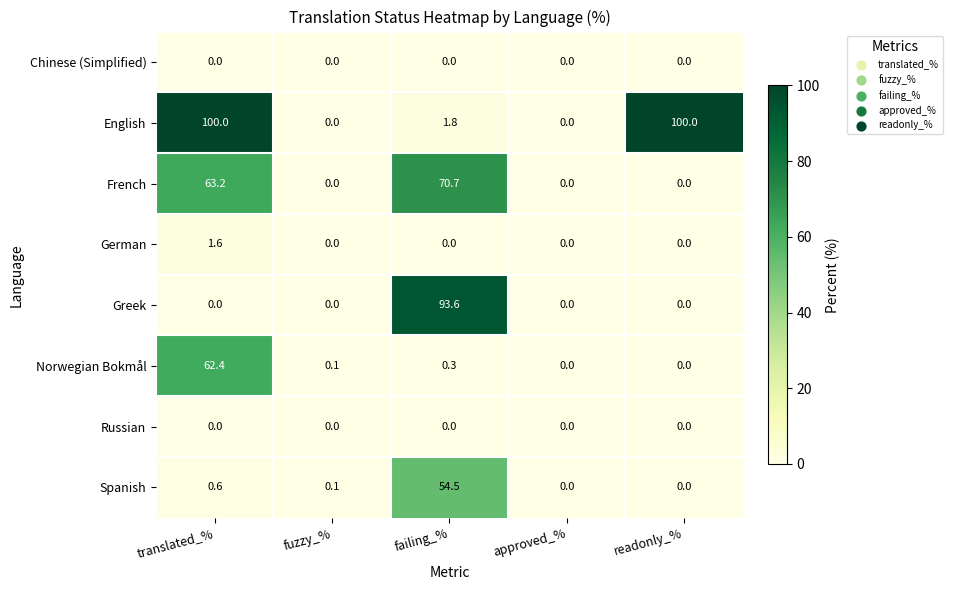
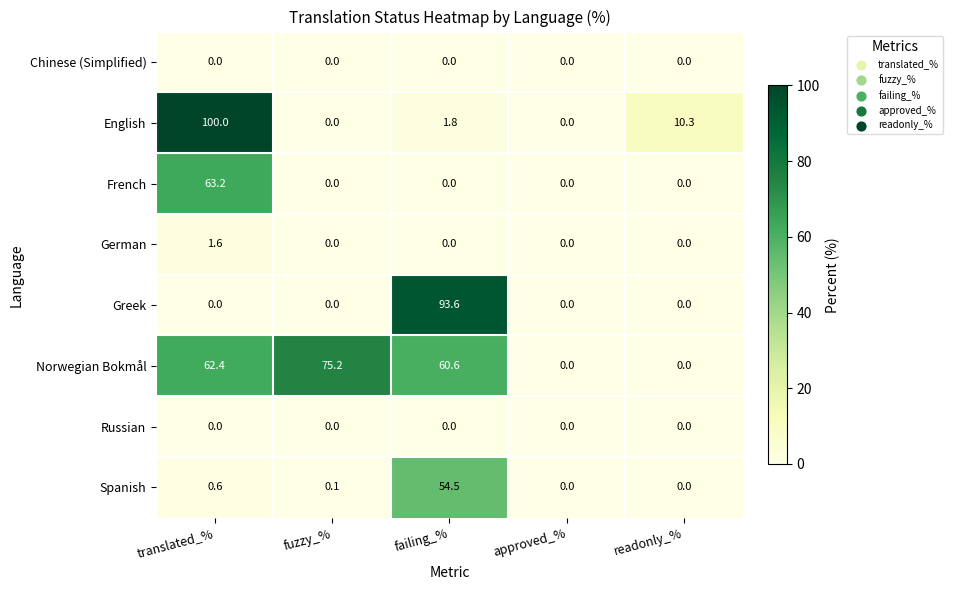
  {
    "Chinese (Simplified)": {
      "translated_%": 0.0,
      "fuzzy_%": 0.0,
      "failing_%": 0.0,
      "approved_%": 0.0,
      "readonly_%": 0.0
    },
    "English": {
      "translated_%": 100.0,
      "fuzzy_%": 0.0,
      "failing_%": 1.8,
      "approved_%": 0.0,
-     "readonly_%": 100.0
+     "readonly_%": 10.3
    },
    "French": {
      "translated_%": 63.2,
      "fuzzy_%": 0.0,
-     "failing_%": 70.7,
+     "failing_%": 0.0,
      "approved_%": 0.0,
      "readonly_%": 0.0
    },
    "German": {
      "translated_%": 1.6,
      "fuzzy_%": 0.0,
      "failing_%": 0.0,
      "approved_%": 0.0,
      "readonly_%": 0.0
    },
    "Greek": {
      "translated_%": 0.0,
      "fuzzy_%": 0.0,
      "failing_%": 93.6,
      "approved_%": 0.0,
      "readonly_%": 0.0
    },
    "Norwegian Bokmål": {
      "translated_%": 62.4,
-     "fuzzy_%": 0.1,
-     "failing_%": 0.3,
+     "fuzzy_%": 75.2,
+     "failing_%": 60.6,
      "approved_%": 0.0,
      "readonly_%": 0.0
    },
    "Russian": {
      "translated_%": 0.0,
      "fuzzy_%": 0.0,
      "failing_%": 0.0,
      "approved_%": 0.0,
      "readonly_%": 0.0
    },
    "Spanish": {
      "translated_%": 0.6,
      "fuzzy_%": 0.1,
      "failing_%": 54.5,
      "approved_%": 0.0,
      "readonly_%": 0.0
    }
  }
